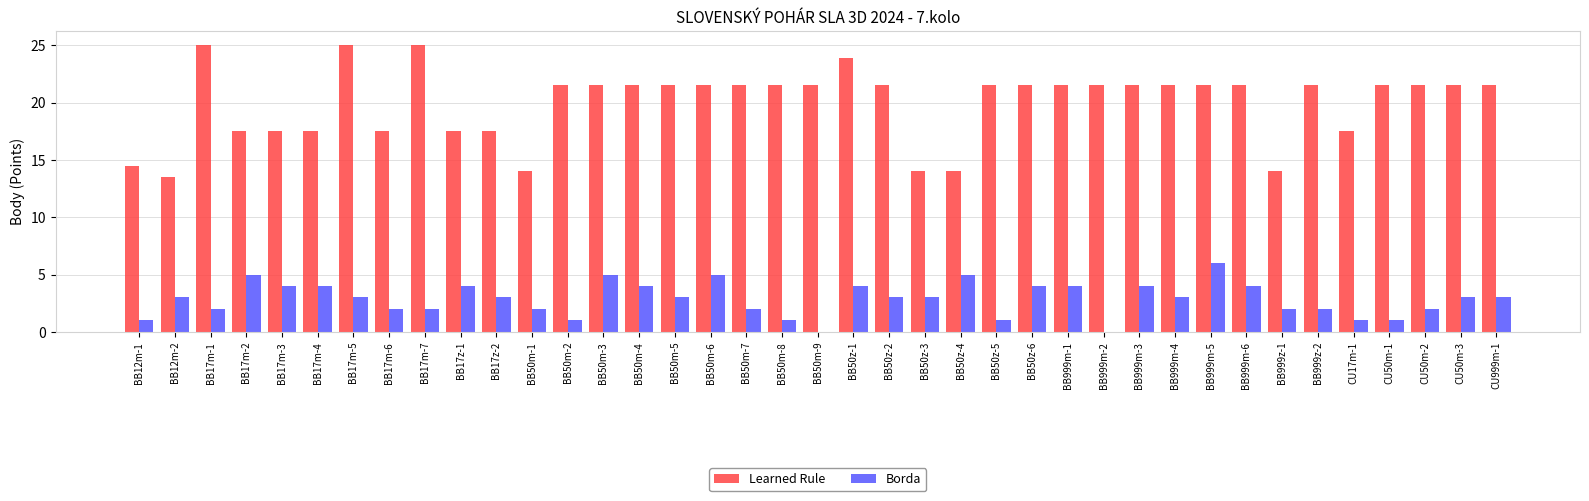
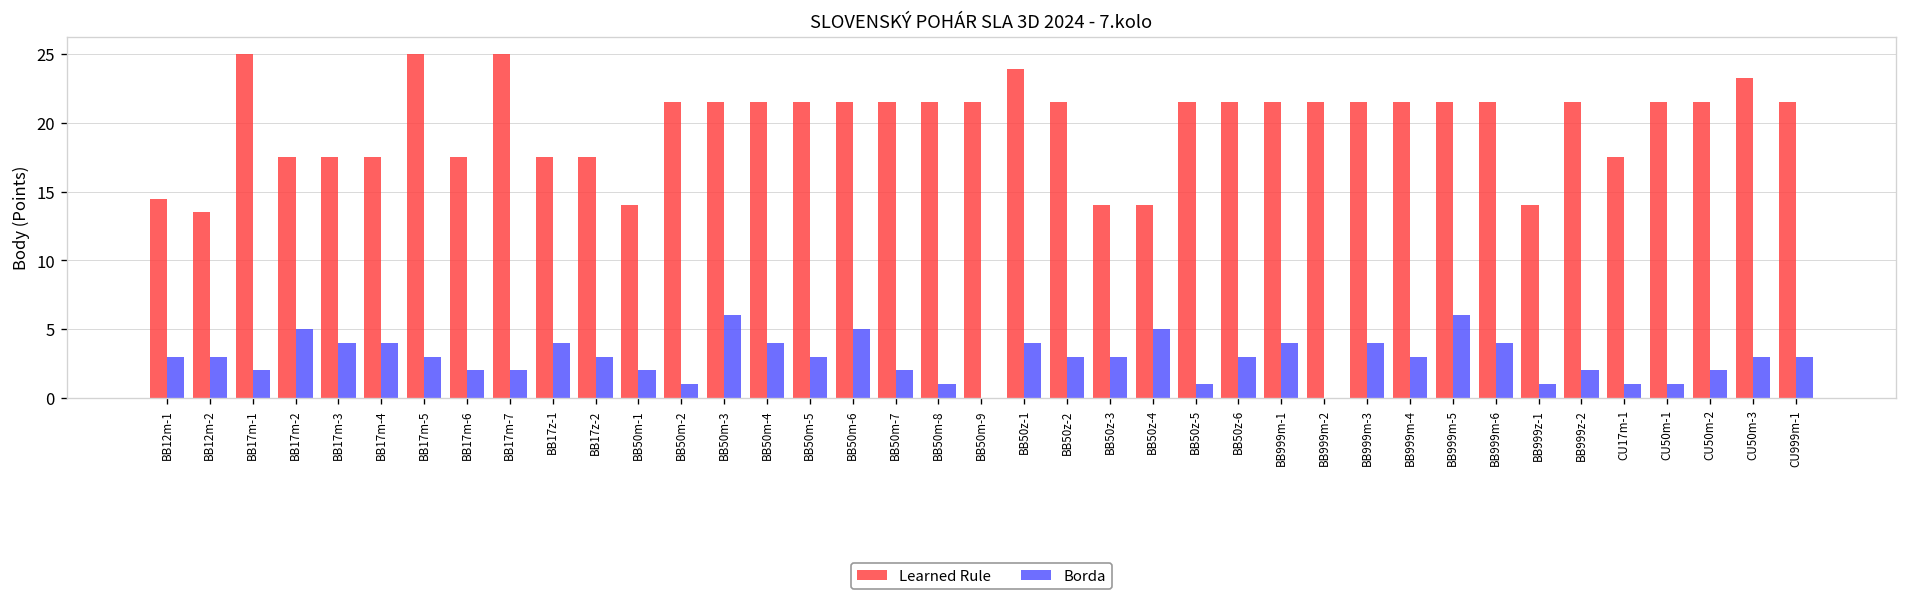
  {
    "Learned Rule": {
      "BB12m-1": 14.5,
      "BB12m-2": 13.5,
      "BB17m-1": 25.0,
      "BB17m-2": 17.5,
      "BB17m-3": 17.5,
      "BB17m-4": 17.5,
      "BB17m-5": 25.0,
      "BB17m-6": 17.5,
      "BB17m-7": 25.0,
      "BB17z-1": 17.5,
      "BB17z-2": 17.5,
      "BB50m-1": 14.0,
      "BB50m-2": 21.5,
      "BB50m-3": 21.5,
      "BB50m-4": 21.5,
      "BB50m-5": 21.5,
      "BB50m-6": 21.5,
      "BB50m-7": 21.5,
      "BB50m-8": 21.5,
      "BB50m-9": 21.5,
      "BB50z-1": 23.9,
      "BB50z-2": 21.5,
      "BB50z-3": 14.0,
      "BB50z-4": 14.0,
      "BB50z-5": 21.5,
      "BB50z-6": 21.5,
      "BB999m-1": 21.5,
      "BB999m-2": 21.5,
      "BB999m-3": 21.5,
      "BB999m-4": 21.5,
      "BB999m-5": 21.5,
      "BB999m-6": 21.5,
      "BB999z-1": 14.0,
      "BB999z-2": 21.5,
      "CU17m-1": 17.5,
      "CU50m-1": 21.5,
      "CU50m-2": 21.5,
-     "CU50m-3": 21.5,
+     "CU50m-3": 23.3,
      "CU999m-1": 21.5
    },
    "Borda": {
-     "BB12m-1": 1,
+     "BB12m-1": 3,
      "BB12m-2": 3,
      "BB17m-1": 2,
      "BB17m-2": 5,
      "BB17m-3": 4,
      "BB17m-4": 4,
      "BB17m-5": 3,
      "BB17m-6": 2,
      "BB17m-7": 2,
      "BB17z-1": 4,
      "BB17z-2": 3,
      "BB50m-1": 2,
      "BB50m-2": 1,
-     "BB50m-3": 5,
+     "BB50m-3": 6,
      "BB50m-4": 4,
      "BB50m-5": 3,
      "BB50m-6": 5,
      "BB50m-7": 2,
      "BB50m-8": 1,
      "BB50m-9": 0,
      "BB50z-1": 4,
      "BB50z-2": 3,
      "BB50z-3": 3,
      "BB50z-4": 5,
      "BB50z-5": 1,
-     "BB50z-6": 4,
+     "BB50z-6": 3,
      "BB999m-1": 4,
      "BB999m-2": 0,
      "BB999m-3": 4,
      "BB999m-4": 3,
      "BB999m-5": 6,
      "BB999m-6": 4,
-     "BB999z-1": 2,
+     "BB999z-1": 1,
      "BB999z-2": 2,
      "CU17m-1": 1,
      "CU50m-1": 1,
      "CU50m-2": 2,
      "CU50m-3": 3,
      "CU999m-1": 3
    }
  }
